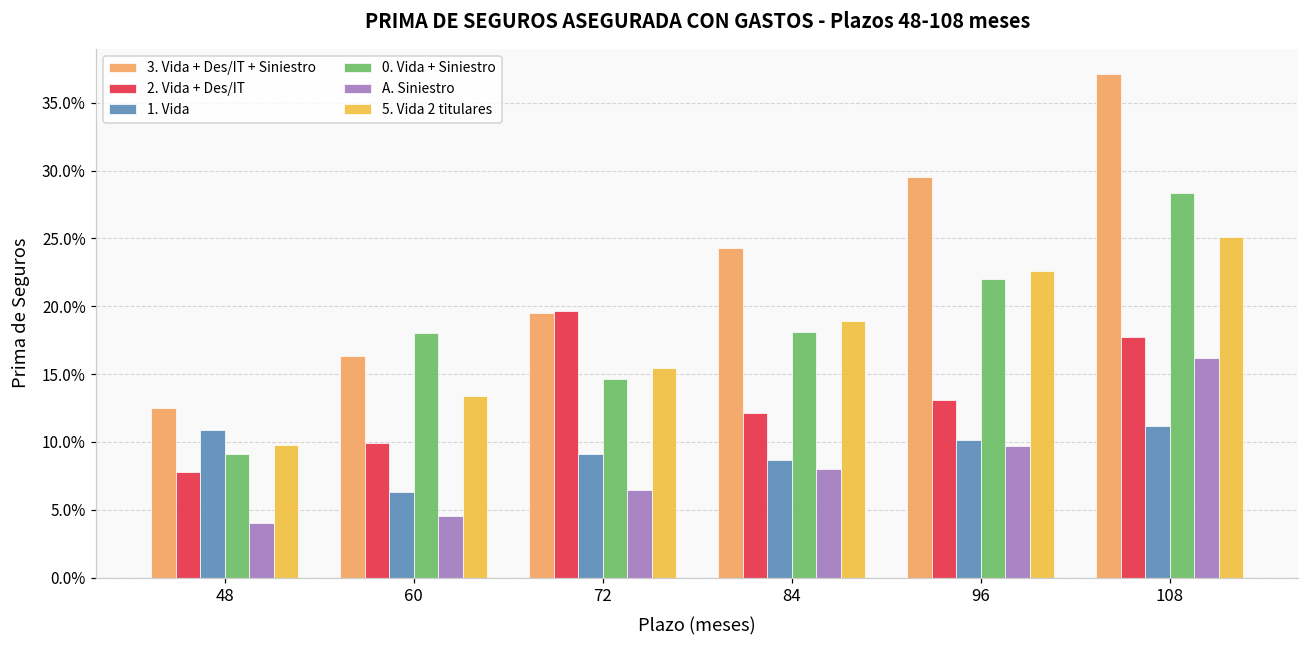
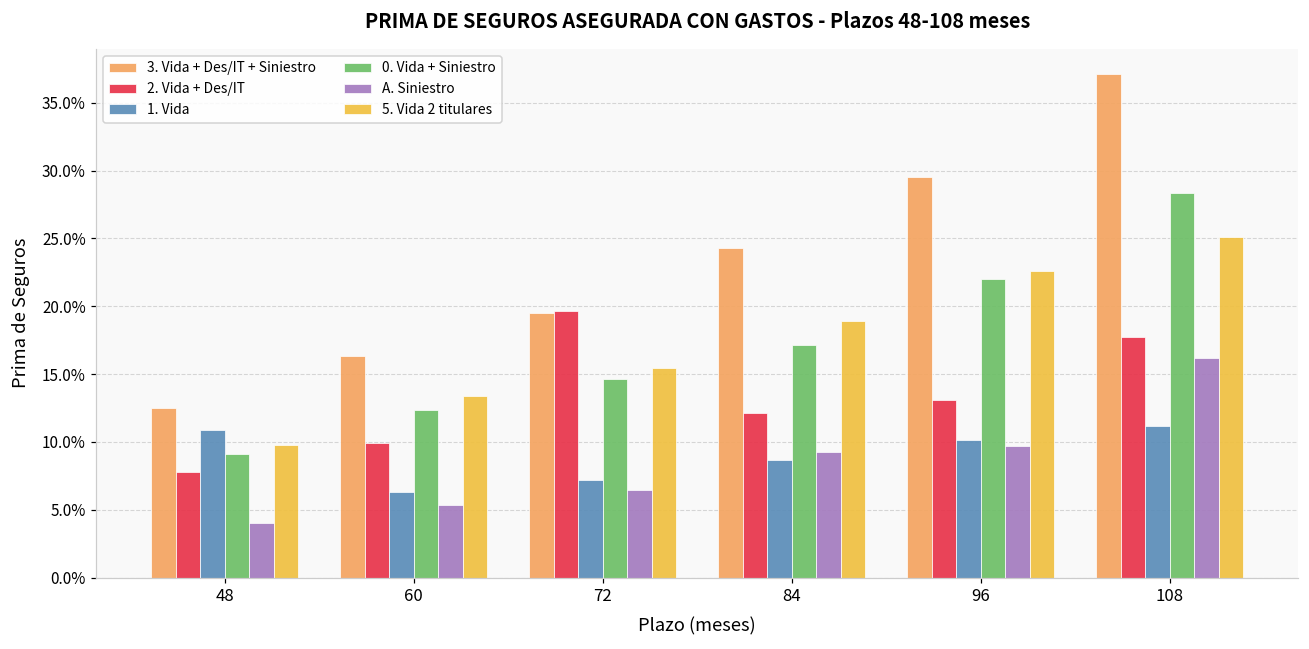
  {
    "2. Vida + Des/IT": {
      "48": "7.8%",
      "60": "9.9%",
      "72": "19.6%",
      "84": "12.1%",
      "96": "13.1%",
      "108": "17.8%"
    },
    "1. Vida": {
      "48": "10.9%",
      "60": "6.3%",
-     "72": "9.1%",
+     "72": "7.2%",
      "84": "8.7%",
      "96": "10.2%",
      "108": "11.2%"
    },
    "0. Vida + Siniestro": {
      "48": "9.1%",
-     "60": "18.1%",
+     "60": "12.3%",
      "72": "14.6%",
-     "84": "18.1%",
+     "84": "17.1%",
      "96": "22.0%",
      "108": "28.4%"
    },
    "A. Siniestro": {
      "48": "4.1%",
-     "60": "4.6%",
+     "60": "5.3%",
      "72": "6.5%",
-     "84": "8.0%",
+     "84": "9.3%",
      "96": "9.7%",
      "108": "16.2%"
    }
  }
